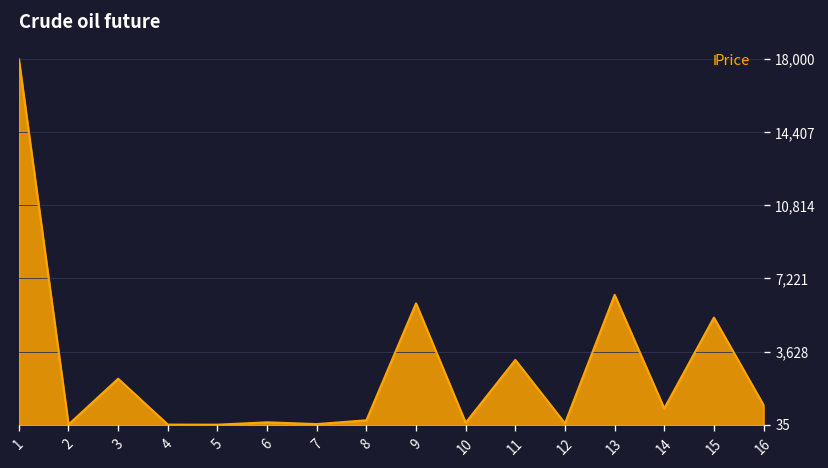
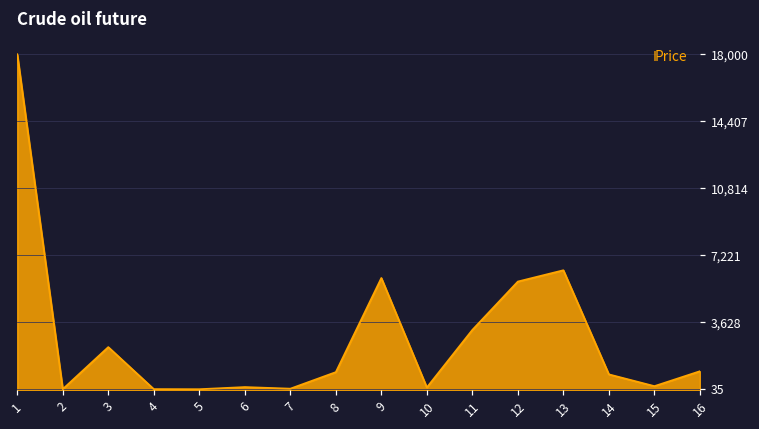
  {
    "1": "18,000",
    "2": "0",
    "3": "2,300",
    "4": "0",
    "5": "0",
    "6": "200",
    "7": "100",
-   "8": "300",
+   "8": "1,000",
    "9": "6,000",
    "10": "100",
    "11": "3,200",
-   "12": "100",
+   "12": "5,800",
    "13": "6,400",
    "14": "800",
-   "15": "5,300",
+   "15": "200",
    "16": "1,000"
  }
